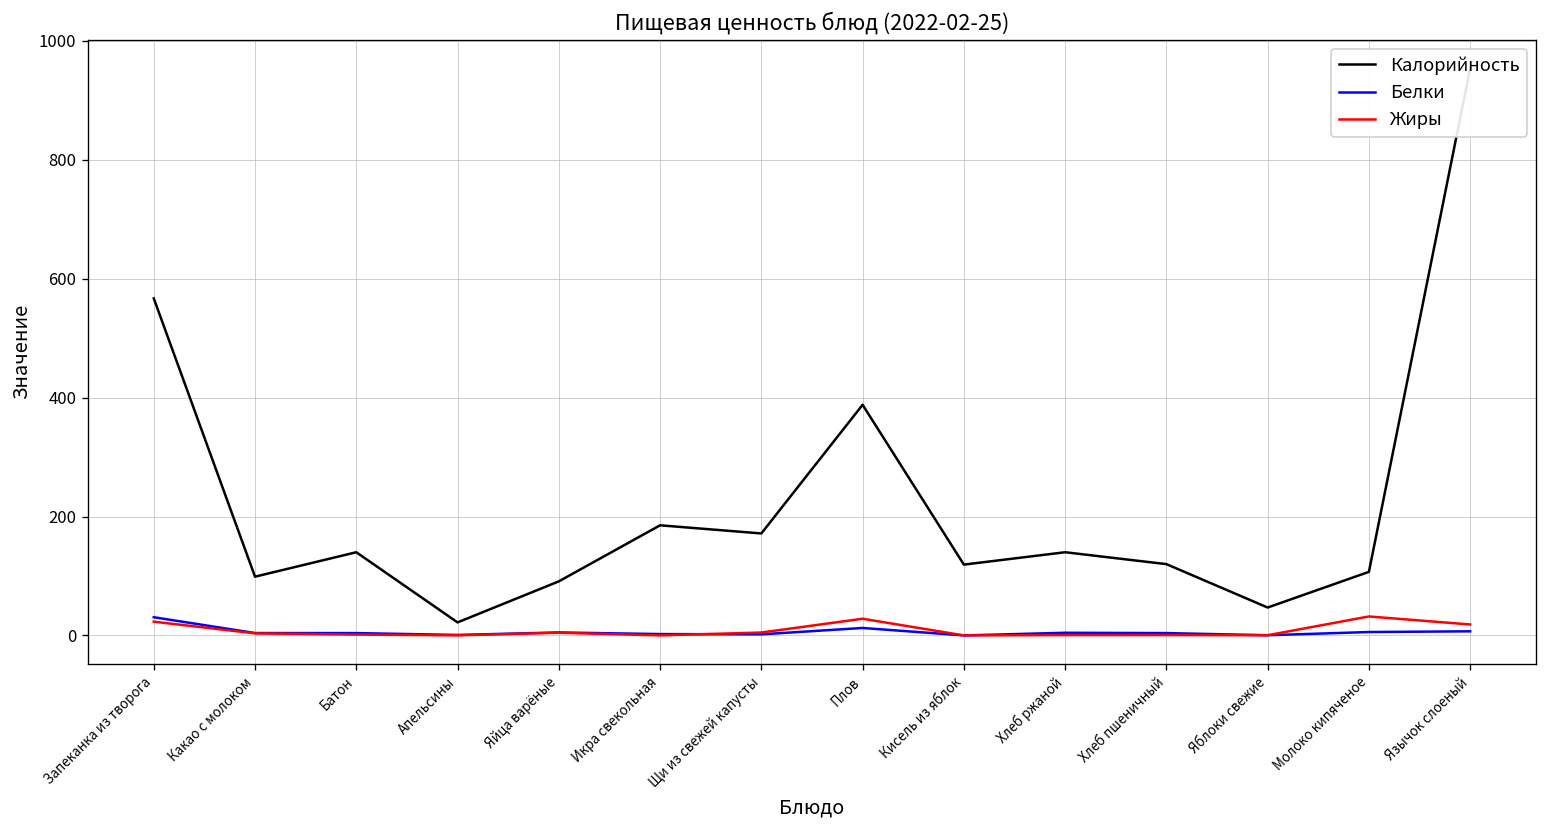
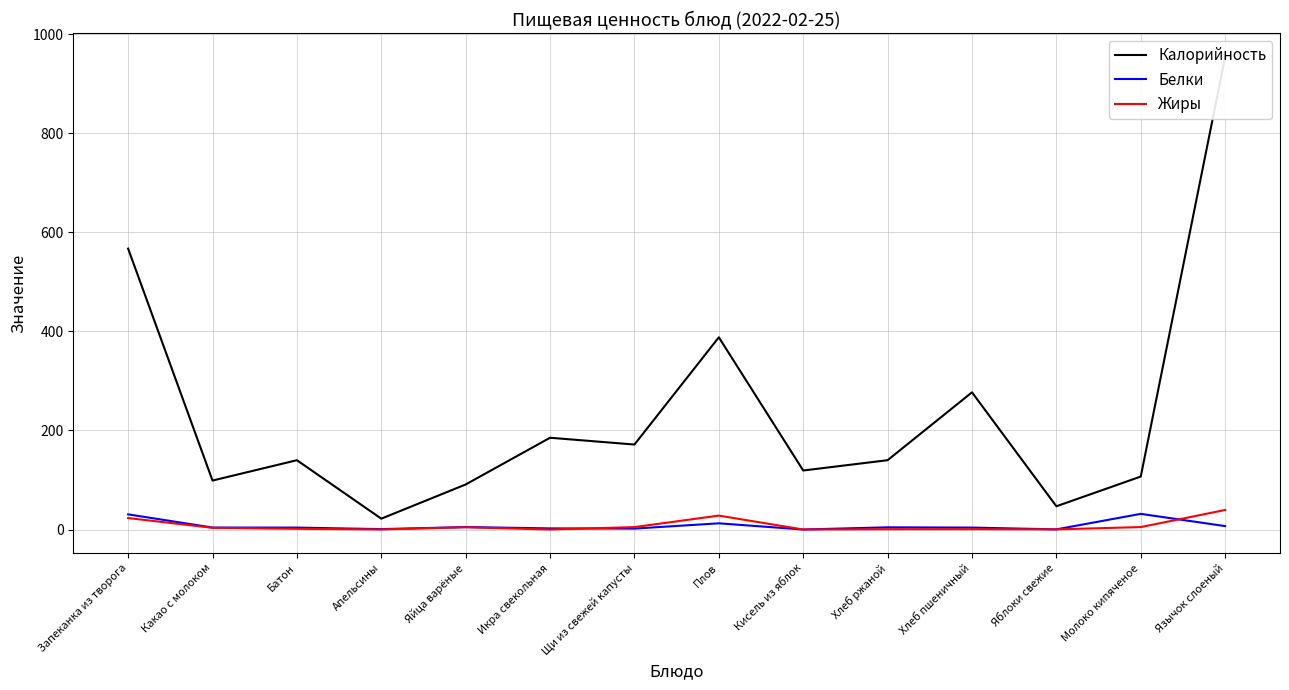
  {
    "Калорийность": {
      "Запеканка из творога": 570,
      "Какао с молоком": 100,
      "Батон": 140,
      "Апельсины": 20,
      "Яйца варёные": 90,
      "Икра свекольная": 190,
      "Щи из свежей капусты": 170,
      "Плов": 390,
      "Кисель из яблок": 120,
      "Хлеб ржаной": 140,
-     "Хлеб пшеничный": 120,
+     "Хлеб пшеничный": 280,
      "Яблоки свежие": 50,
      "Молоко кипяченое": 110
    },
    "Белки": {
      "Запеканка из творога": 30,
      "Плов": 10,
-     "Молоко кипяченое": 10,
+     "Молоко кипяченое": 30,
      "Язычок слоеный": 10
    },
    "Жиры": {
      "Запеканка из творога": 20,
      "Плов": 30,
-     "Молоко кипяченое": 30,
-     "Язычок слоеный": 20
+     "Молоко кипяченое": 10,
+     "Язычок слоеный": 40
    }
  }
